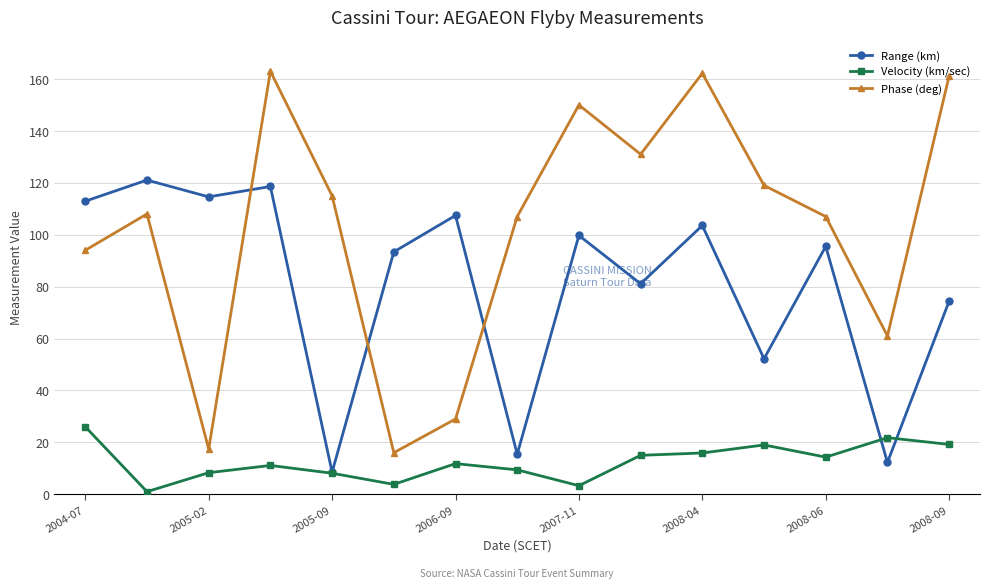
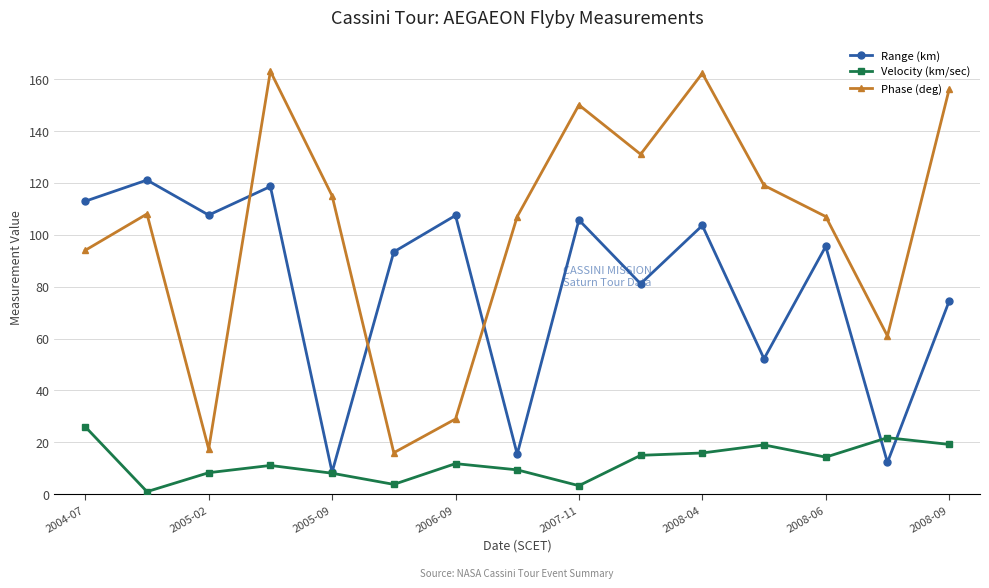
  {
    "Range (km)": {
      "2004-07": 113,
-     "2005-02": 115,
+     "2005-02": 108,
      "2006-09": 107,
-     "2007-11": 100,
+     "2007-11": 106,
      "2008-04": 104,
      "2008-06": 96,
      "2008-09": 74
    },
    "Velocity (km/sec)": {
      "2004-07": 26,
      "2005-02": 8,
      "2006-09": 12,
      "2007-11": 3,
      "2008-04": 16,
      "2008-06": 14,
      "2008-09": 19
    },
    "Phase (deg)": {
      "2004-07": 94,
      "2005-02": 17,
      "2005-09": 115,
      "2006-09": 29,
      "2007-11": 150,
      "2008-04": 162,
      "2008-06": 107,
-     "2008-09": 161
+     "2008-09": 156
    }
  }
